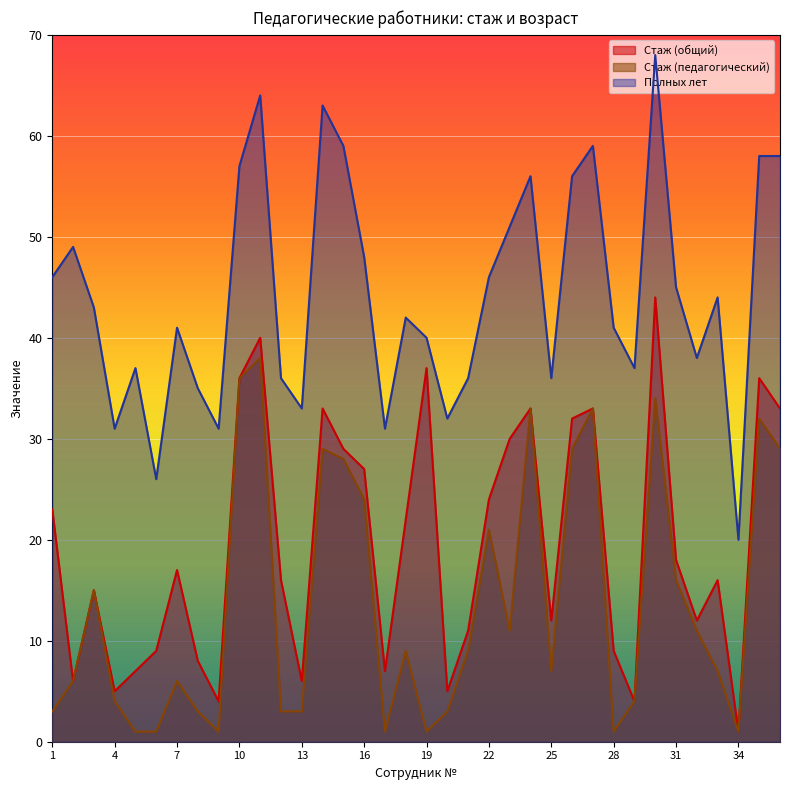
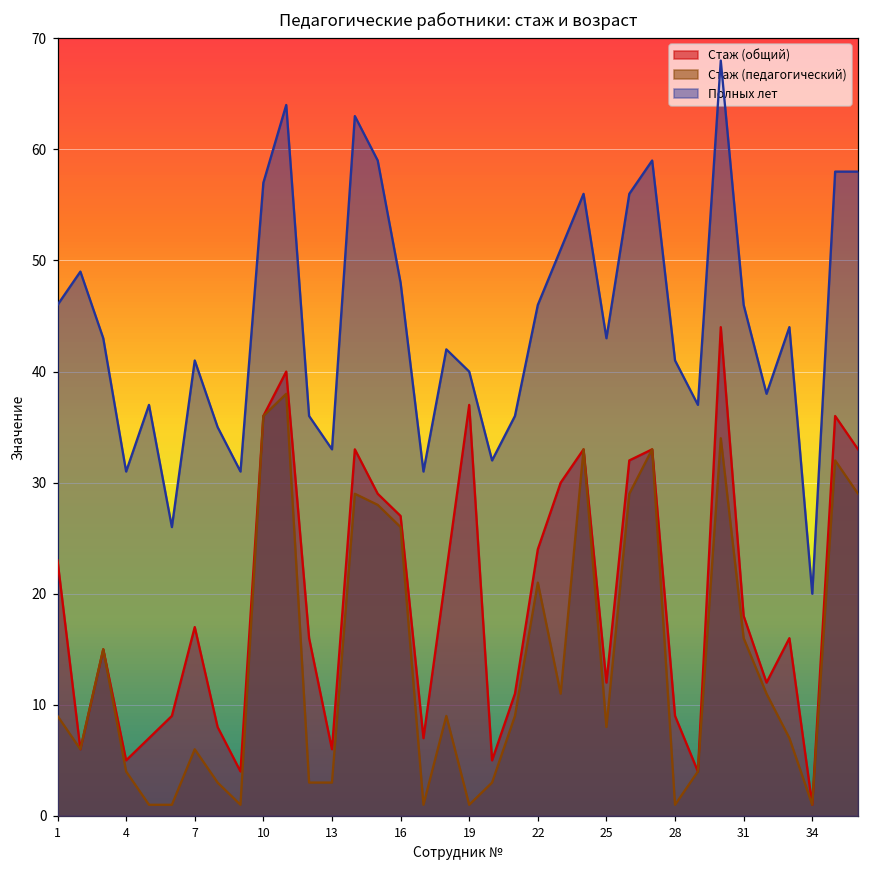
  {
    "Стаж (общий)": {
      "1": 23,
      "4": 5,
      "7": 17,
      "13": 6,
      "16": 27,
      "19": 37,
      "22": 24,
      "25": 12,
      "28": 9,
      "31": 18
    },
    "Стаж (педагогический)": {
-     "1": 3,
+     "1": 9,
      "4": 4,
      "7": 6,
      "13": 3,
-     "16": 24,
+     "16": 26,
      "19": 1,
      "22": 21,
-     "25": 7,
+     "25": 8,
      "28": 1,
      "31": 16
    },
    "Полных лет": {
      "1": 46,
      "4": 31,
      "7": 41,
      "10": 57,
      "13": 33,
      "16": 48,
      "19": 40,
      "22": 46,
-     "25": 36,
+     "25": 43,
      "28": 41,
-     "31": 45,
+     "31": 46,
      "34": 20
    }
  }
